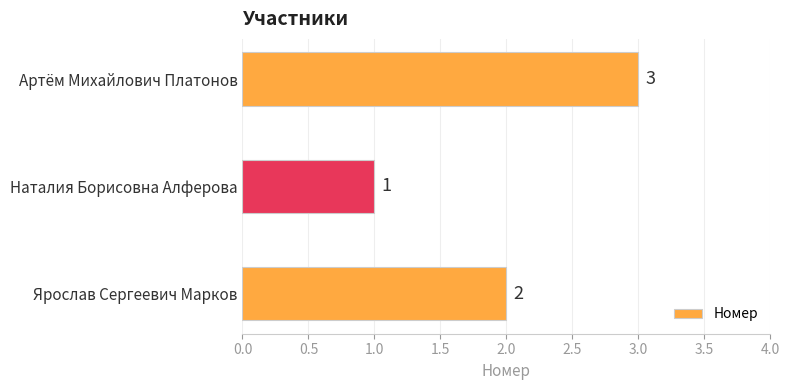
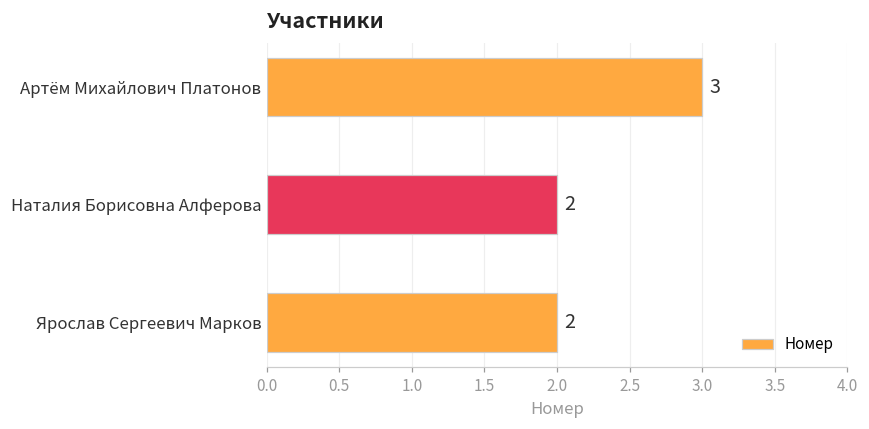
  {
    "Артём Михайлович Платонов": 3,
-   "Наталия Борисовна Алферова": 1,
+   "Наталия Борисовна Алферова": 2,
    "Ярослав Сергеевич Марков": 2
  }
